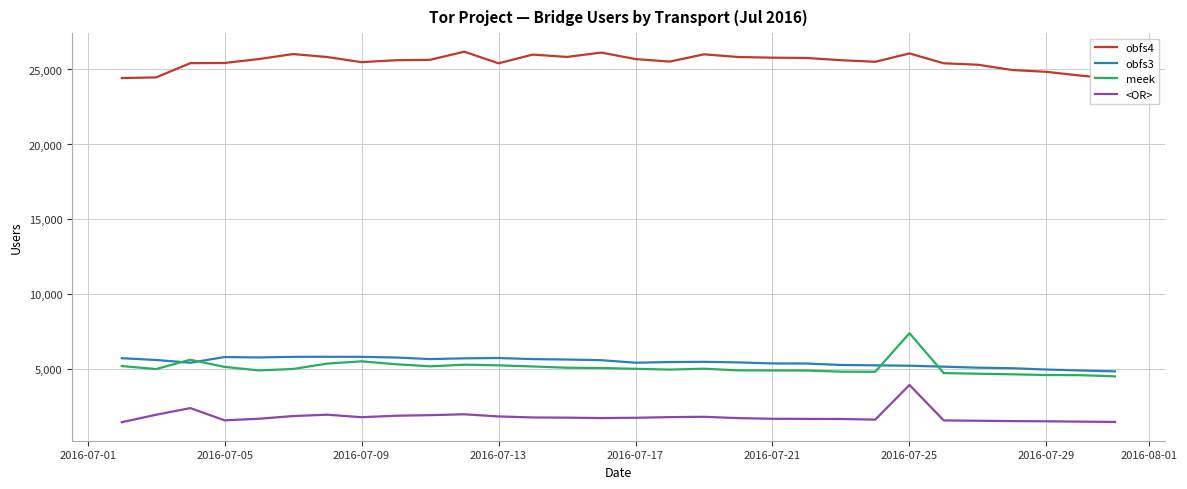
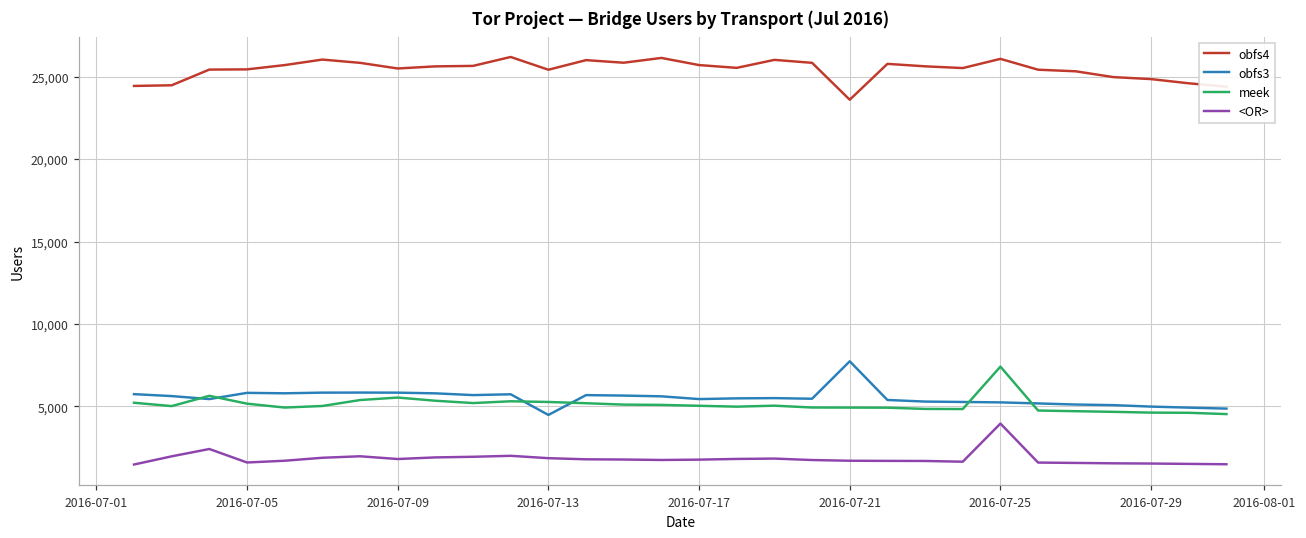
  {
    "obfs4": {
      "2016-07-05": "25,400",
      "2016-07-09": "25,500",
      "2016-07-13": "25,400",
      "2016-07-17": "25,700",
-     "2016-07-21": "25,800",
+     "2016-07-21": "23,600",
      "2016-07-25": "26,100",
      "2016-07-29": "24,800"
    },
    "obfs3": {
      "2016-07-05": "5,800",
      "2016-07-09": "5,800",
-     "2016-07-13": "5,800",
+     "2016-07-13": "4,500",
      "2016-07-17": "5,400",
-     "2016-07-21": "5,400",
+     "2016-07-21": "7,700",
      "2016-07-25": "5,200",
      "2016-07-29": "5,000"
    },
    "meek": {
      "2016-07-05": "5,200",
      "2016-07-09": "5,500",
      "2016-07-13": "5,300",
      "2016-07-17": "5,000",
      "2016-07-21": "4,900",
      "2016-07-25": "7,400",
      "2016-07-29": "4,600"
    },
    "<OR>": {
      "2016-07-05": "1,600",
      "2016-07-09": "1,800",
      "2016-07-13": "1,900",
      "2016-07-17": "1,800",
      "2016-07-21": "1,700",
      "2016-07-25": "4,000",
      "2016-07-29": "1,500"
    }
  }
